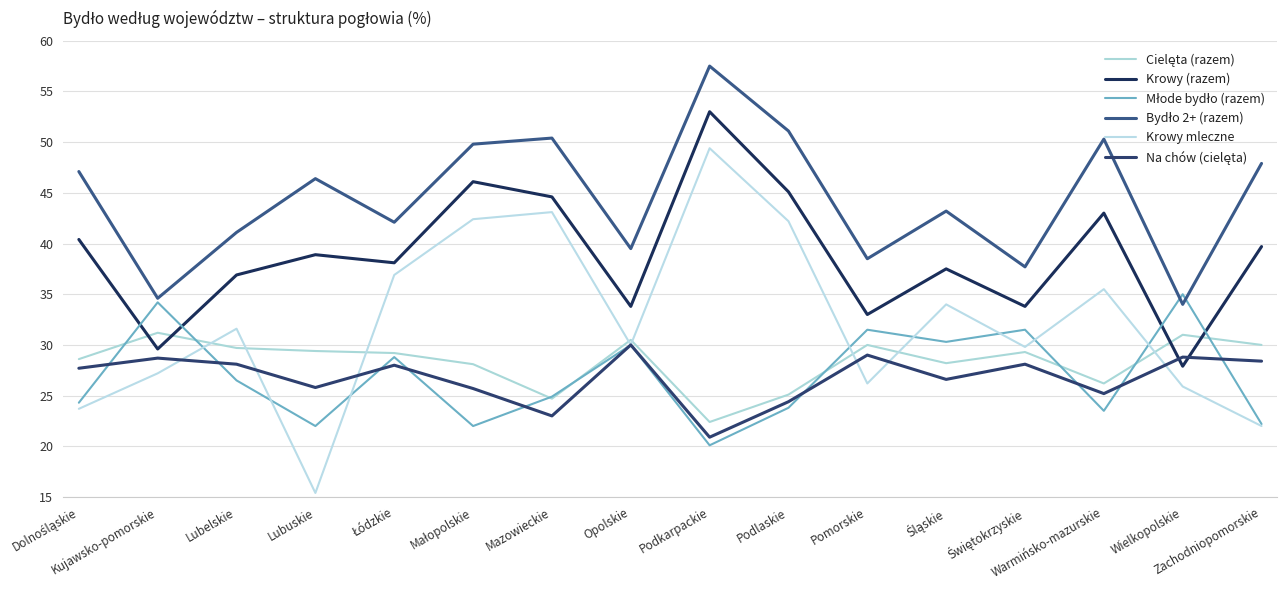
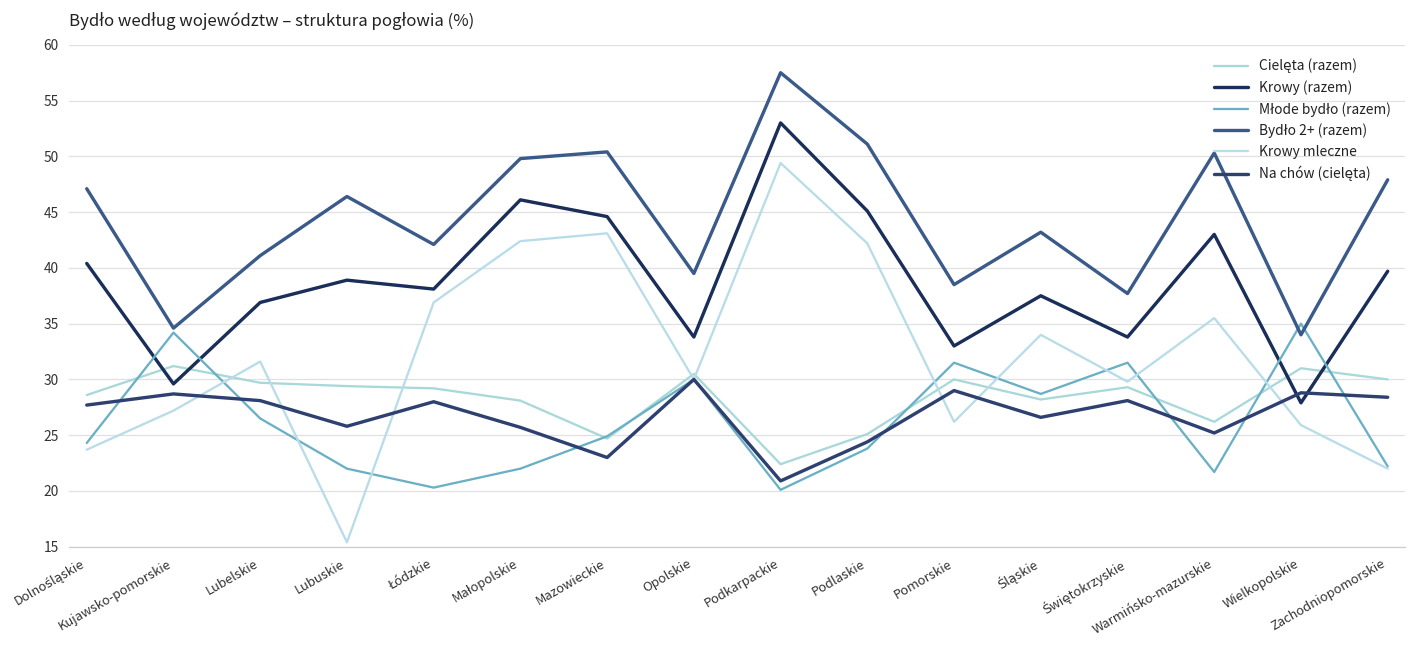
  {
    "Młode bydło (razem)": {
      "Dolnośląskie": 24.3,
      "Kujawsko-pomorskie": 34.2,
      "Lubelskie": 26.5,
      "Lubuskie": 22.0,
-     "Łódzkie": 28.8,
+     "Łódzkie": 20.3,
      "Małopolskie": 22.0,
      "Podkarpackie": 20.1,
      "Podlaskie": 23.8,
      "Pomorskie": 31.5,
-     "Śląskie": 30.3,
+     "Śląskie": 28.7,
      "Świętokrzyskie": 31.5,
-     "Warmińsko-mazurskie": 23.5,
+     "Warmińsko-mazurskie": 21.7,
      "Wielkopolskie": 35.0
    }
  }
